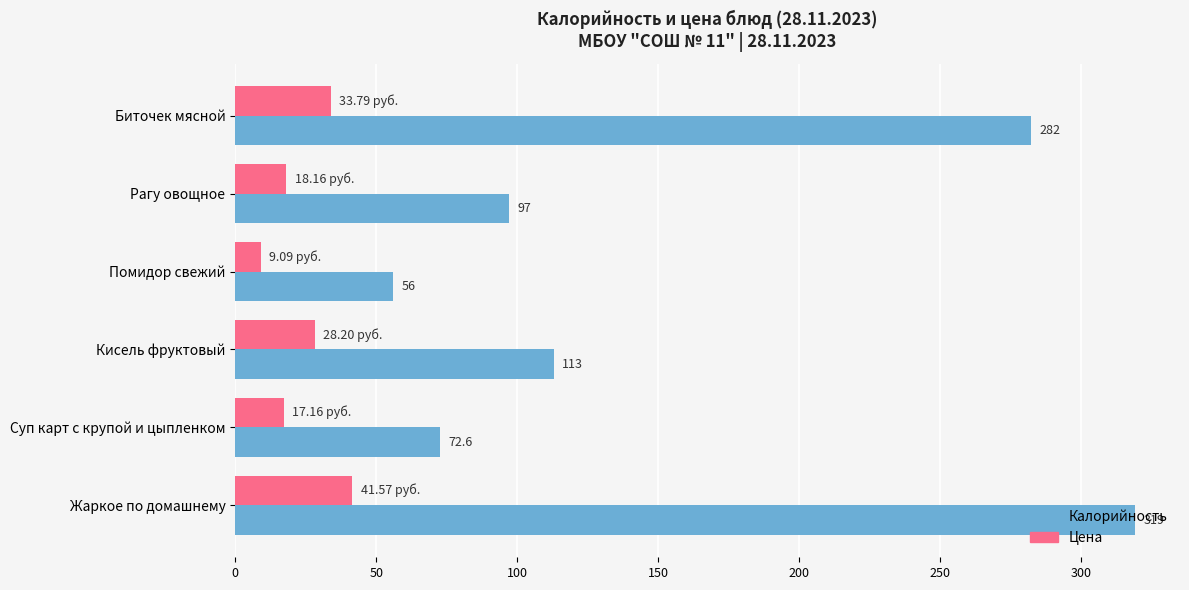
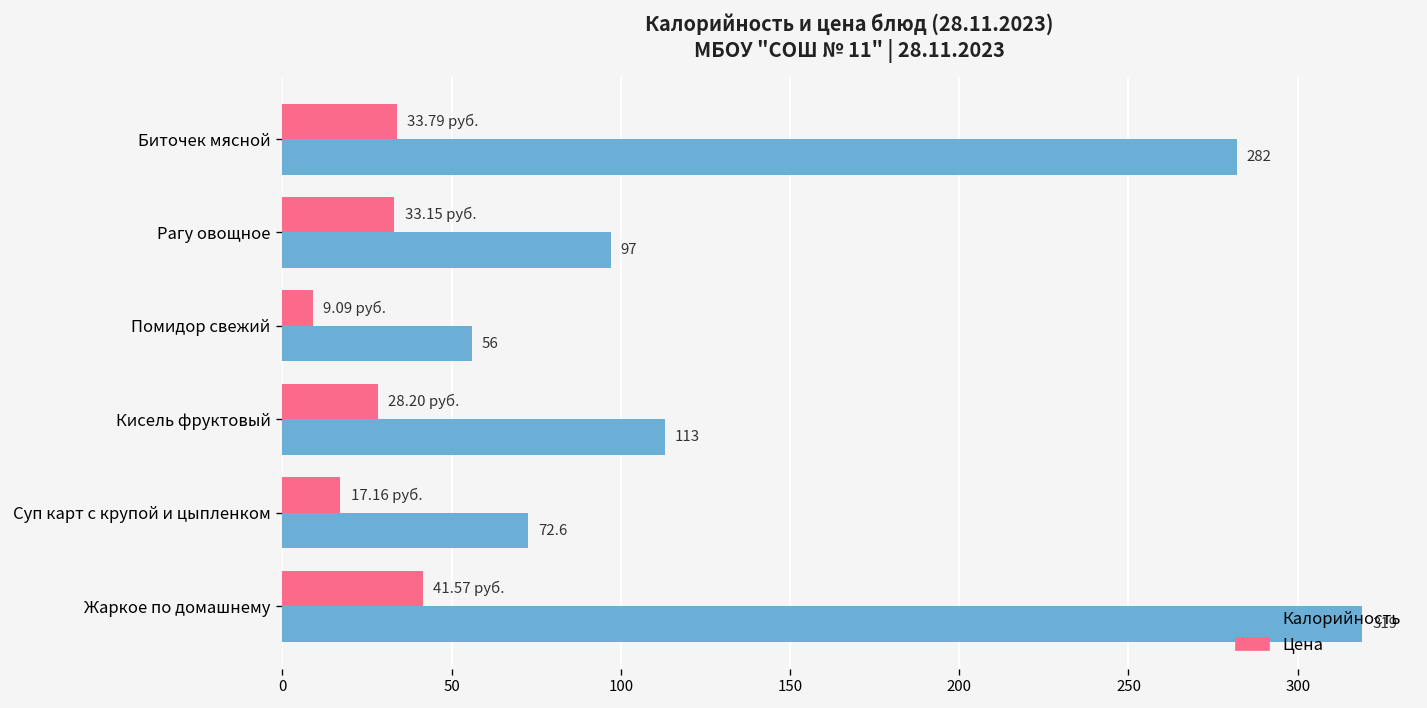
  {
    "Калорийность": {
      "Биточек мясной": 282,
      "Рагу овощное": 97,
      "Помидор свежий": 56,
      "Кисель фруктовый": 113,
      "Суп карт с крупой и цыпленком": 72.6,
      "Жаркое по домашнему": 319
    },
    "Цена": {
      "Биточек мясной": 33.79,
-     "Рагу овощное": 18.16,
+     "Рагу овощное": 33.15,
      "Помидор свежий": 9.09,
      "Кисель фруктовый": 28.20,
      "Суп карт с крупой и цыпленком": 17.16,
      "Жаркое по домашнему": 41.57
    }
  }
